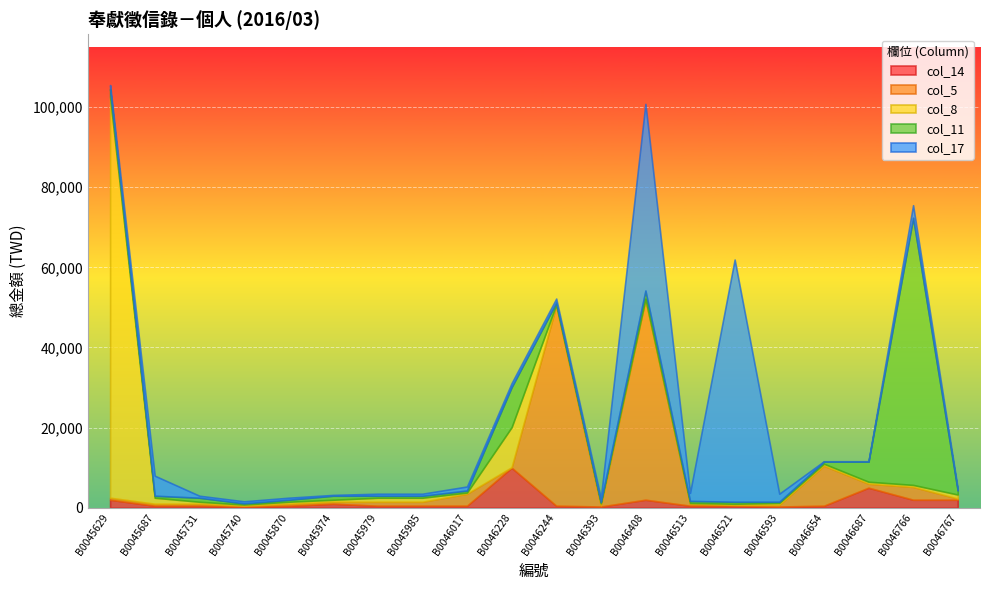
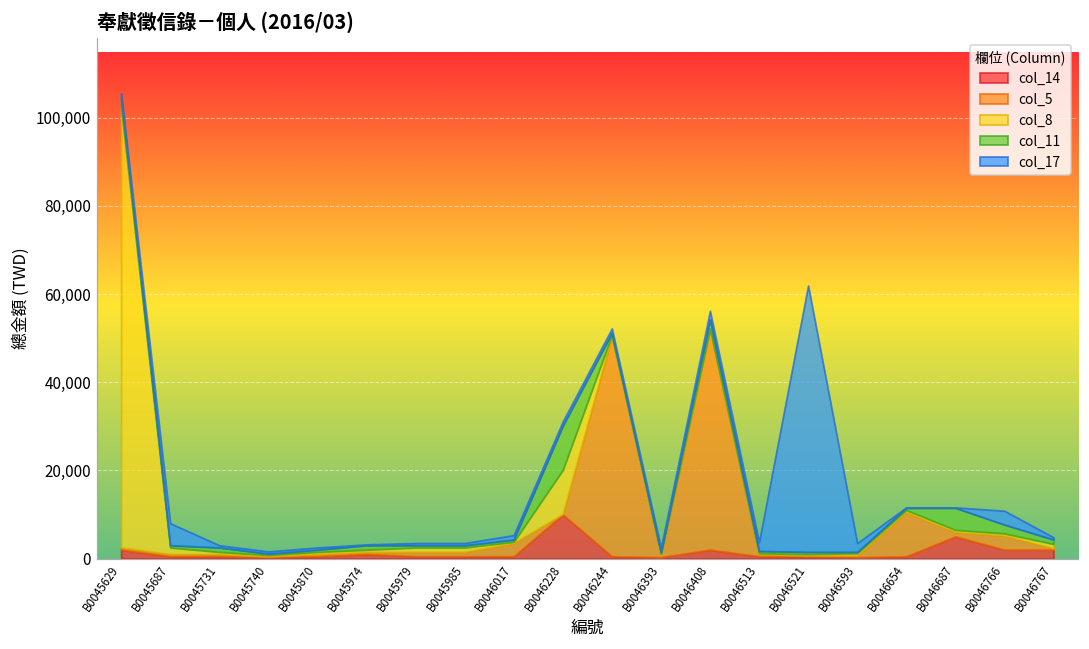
  {
    "col_14": {
      "B0046408": "2,000",
      "B0046687": "5,000",
      "B0046766": "2,000"
    },
    "col_5": {
      "B0045979": "1,000",
      "B0045985": "1,000"
    },
    "col_8": {
      "B0045629": "100,000",
      "B0046228": "10,000",
      "B0046767": "1,000"
    },
    "col_11": {
      "B0045629": "2,000",
      "B0046228": "10,000",
      "B0046408": "2,000",
-     "B0046766": "67,000"
+     "B0046766": "2,000"
    },
    "col_17": {
      "B0045629": "1,000",
      "B0045687": "5,000",
      "B0046017": "1,000",
      "B0046228": "1,000",
      "B0046244": "1,000",
      "B0046393": "1,000",
-     "B0046408": "47,000",
+     "B0046408": "2,000",
      "B0046513": "2,000",
      "B0046521": "60,000",
      "B0046593": "2,000",
      "B0046766": "3,000"
    }
  }
